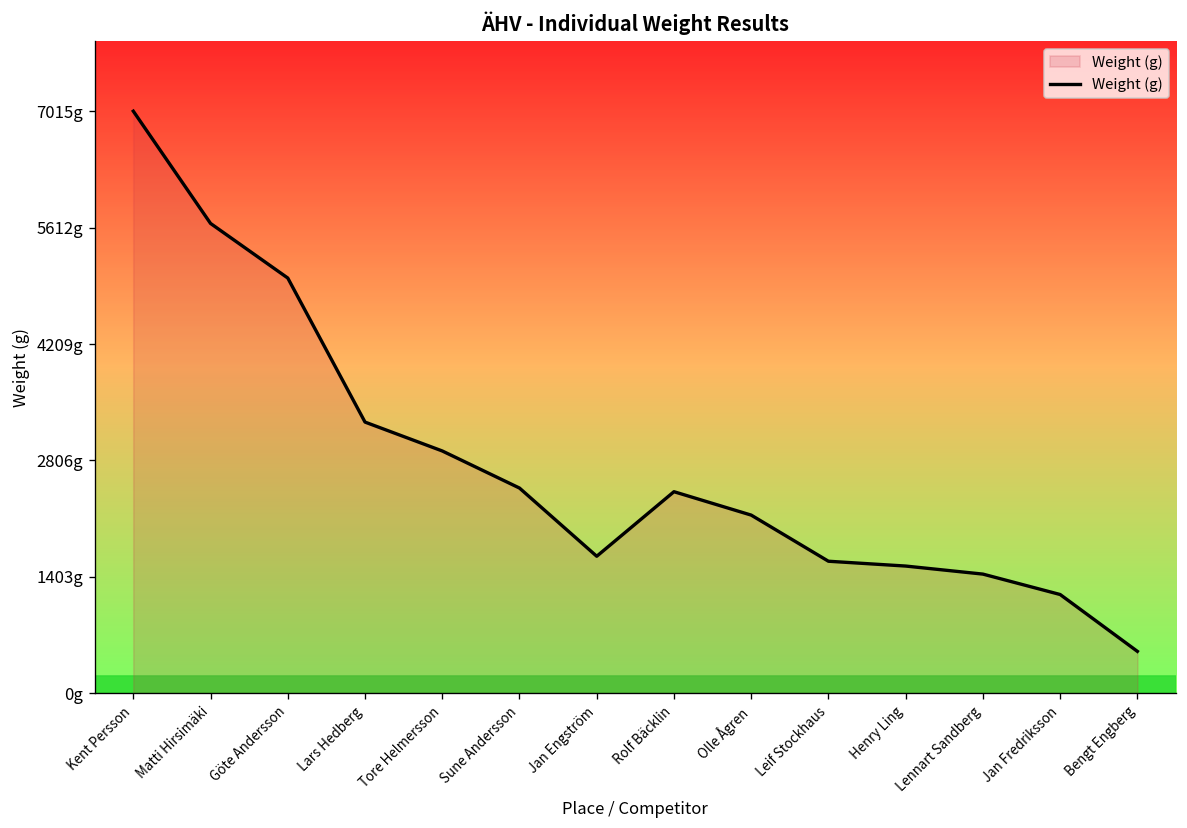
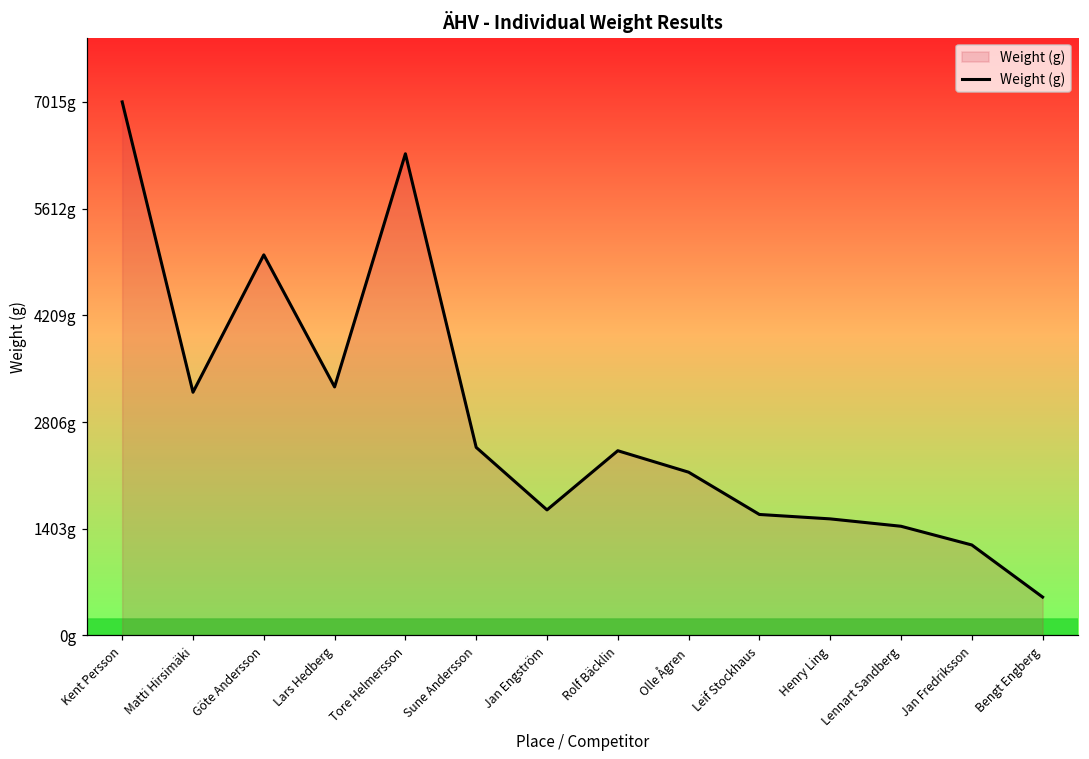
  {
    "Kent Persson": "7000g",
-   "Matti Hirsimäki": "5700g",
+   "Matti Hirsimäki": "3200g",
    "Göte Andersson": "5000g",
    "Lars Hedberg": "3300g",
-   "Tore Helmersson": "2900g",
+   "Tore Helmersson": "6300g",
    "Sune Andersson": "2500g",
    "Jan Engström": "1700g",
    "Rolf Bäcklin": "2400g",
    "Olle Ågren": "2100g",
    "Leif Stockhaus": "1600g",
    "Henry Ling": "1500g",
    "Lennart Sandberg": "1400g",
    "Jan Fredriksson": "1200g",
    "Bengt Engberg": "500g"
  }
